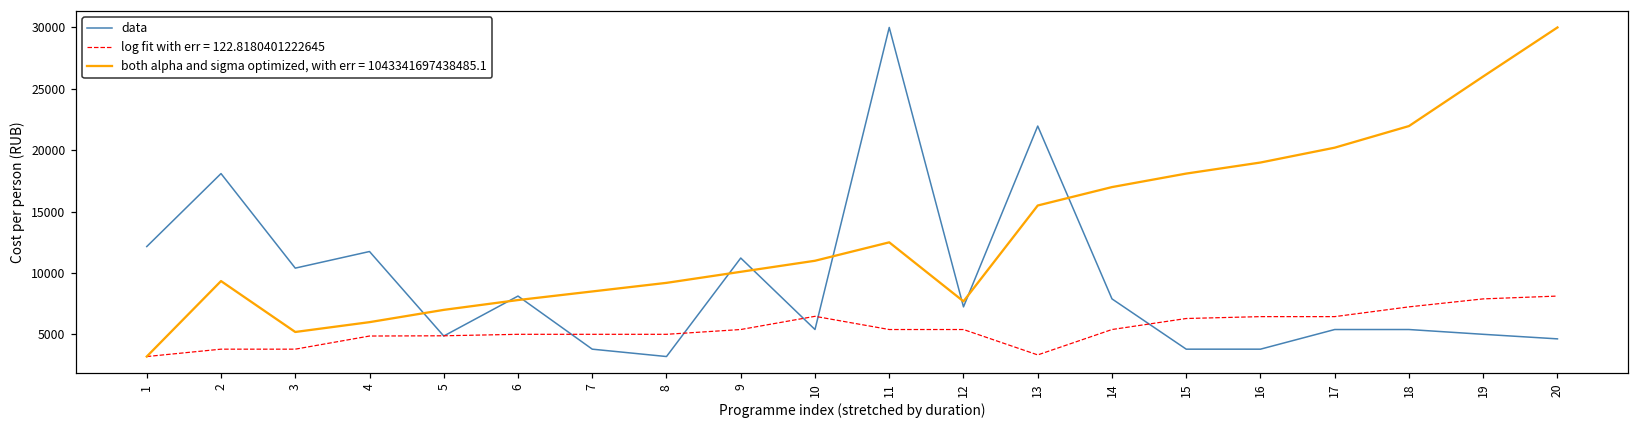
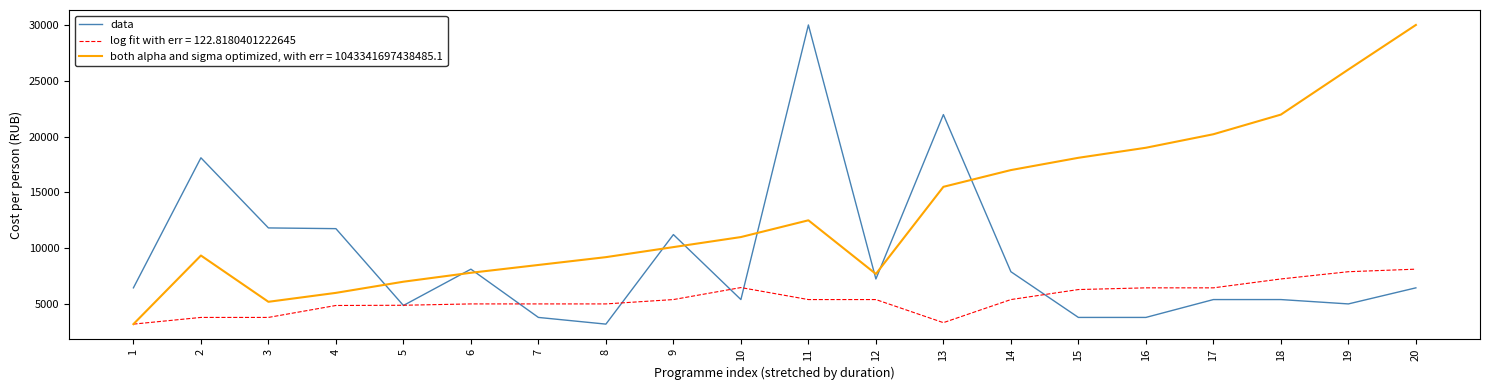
  {
    "data": {
-     "1": 12200,
+     "1": 6500,
      "2": 18100,
-     "3": 10400,
+     "3": 11800,
      "4": 11800,
      "6": 8100,
      "7": 3800,
      "8": 3200,
      "9": 11200,
      "10": 5400,
      "11": 30000,
      "12": 7200,
      "13": 22000,
      "14": 7900,
      "15": 3800,
      "16": 3800,
      "17": 5400,
      "18": 5400,
      "19": 5000,
-     "20": 4600
+     "20": 6500
    },
    "log fit with err = 122.8180401222645": {
      "2": 3800,
      "3": 3800,
      "4": 4900,
      "6": 5000,
      "7": 5000,
      "8": 5000,
      "9": 5400,
      "10": 6500,
      "11": 5400,
      "12": 5400,
      "13": 3300,
      "14": 5400,
      "15": 6300,
      "16": 6500,
      "17": 6500,
      "18": 7200,
      "19": 7900,
      "20": 8100
    },
    "both alpha and sigma optimized, with err = 1043341697438485.1": {
      "2": 9300,
      "3": 5200,
      "4": 6000,
      "5": 7000,
      "6": 7800,
      "7": 8500,
      "8": 9200,
      "9": 10100,
      "10": 11000,
      "11": 12500,
      "12": 7700,
      "13": 15500,
      "14": 17000,
      "15": 18100,
      "16": 19000,
      "17": 20200,
      "18": 22000,
      "19": 26000,
      "20": 30000
    }
  }
